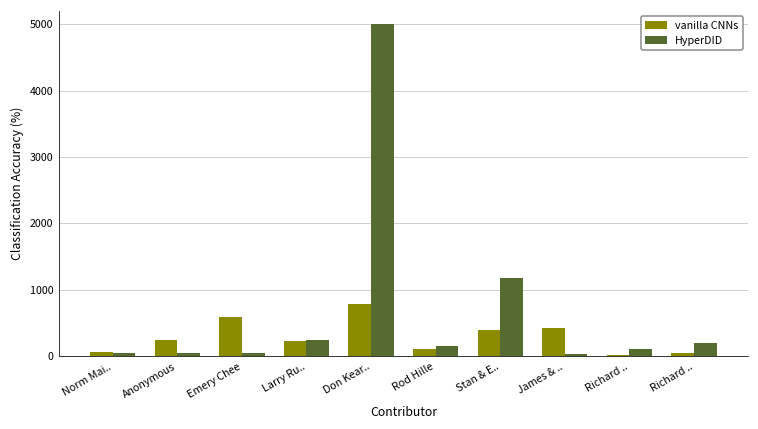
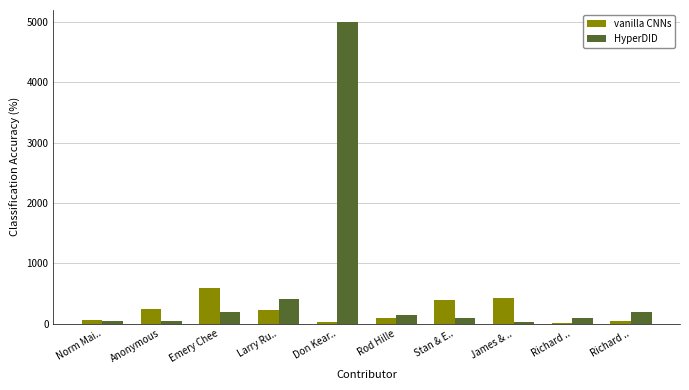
  {
    "vanilla CNNs": {
      "Norm Mai..": 100,
      "Anonymous": 200,
      "Emery Chee": 600,
      "Larry Ru..": 200,
-     "Don Kear..": 800,
+     "Don Kear..": 0,
      "Rod Hille": 100,
      "Stan & E..": 400,
      "James & ..": 400
    },
    "HyperDID": {
      "Norm Mai..": 100,
      "Anonymous": 100,
-     "Emery Chee": 100,
-     "Larry Ru..": 300,
+     "Emery Chee": 200,
+     "Larry Ru..": 400,
      "Don Kear..": 5000,
      "Rod Hille": 200,
-     "Stan & E..": 1200
+     "Stan & E..": 100
    }
  }
